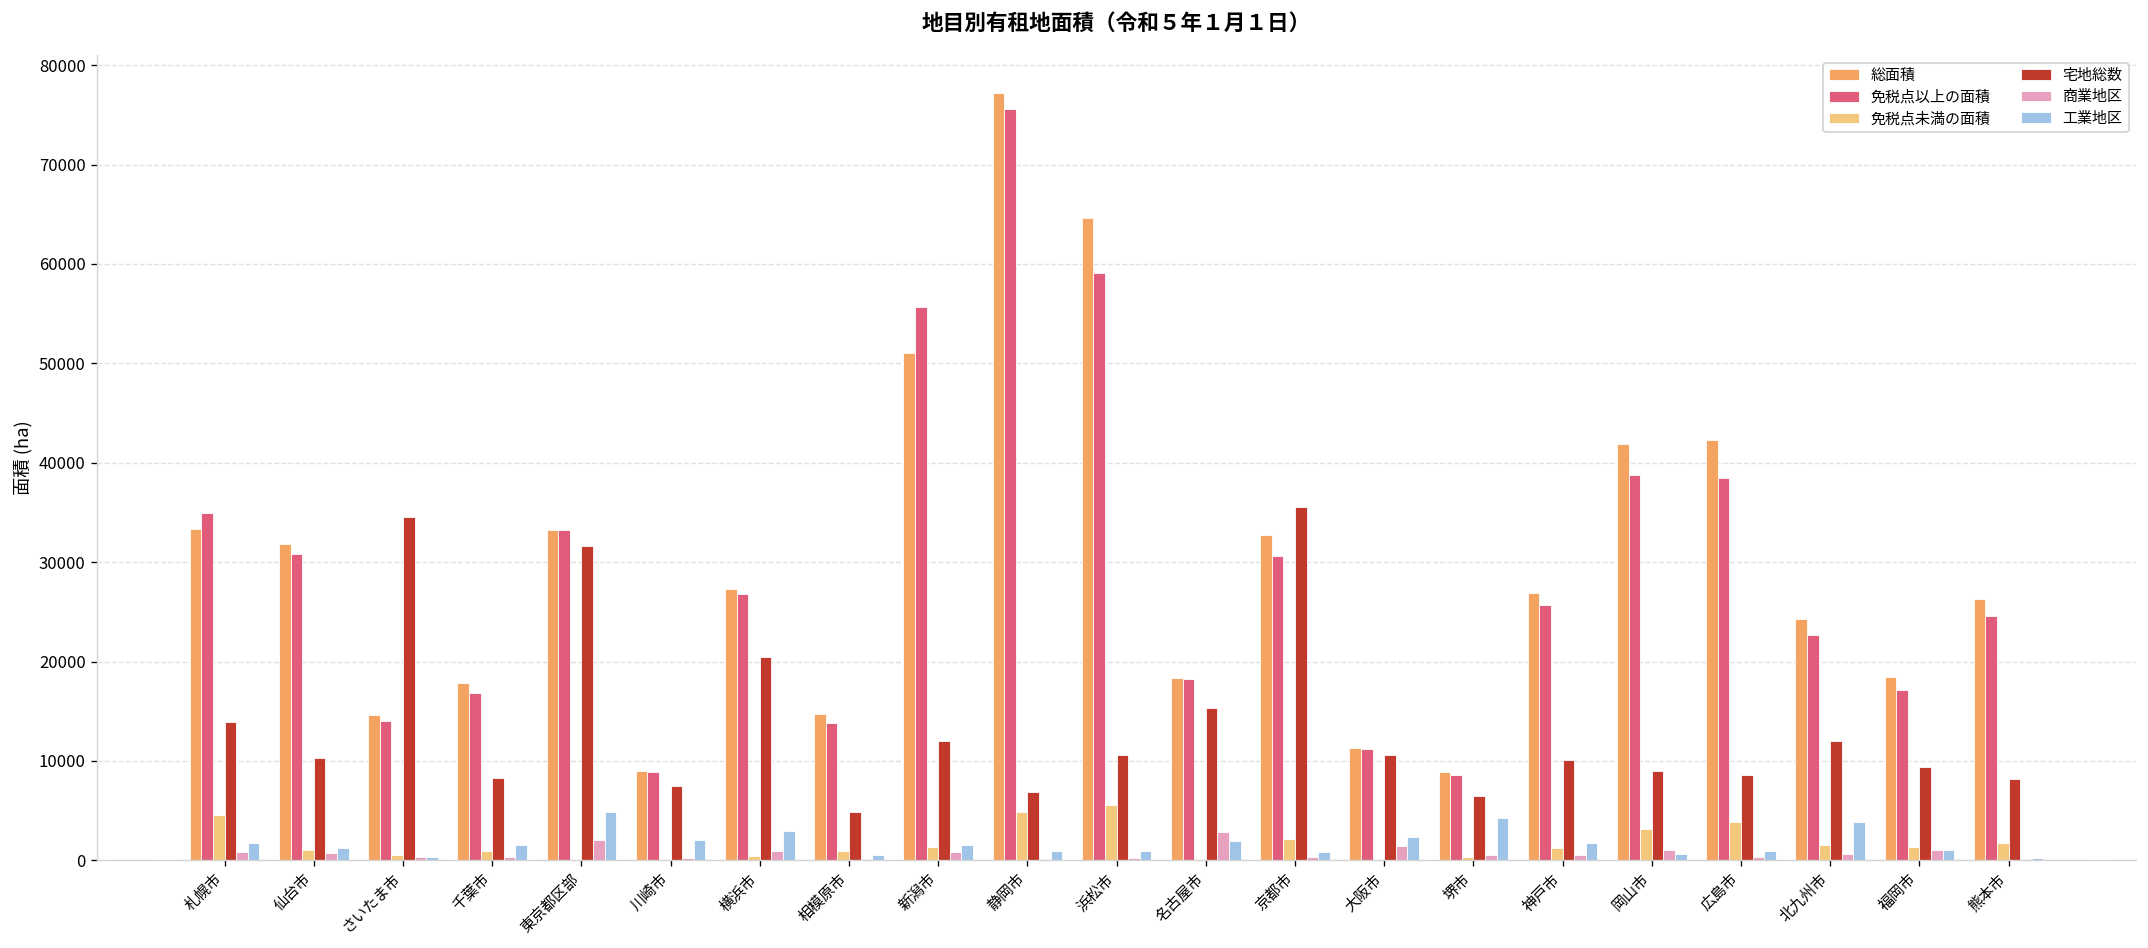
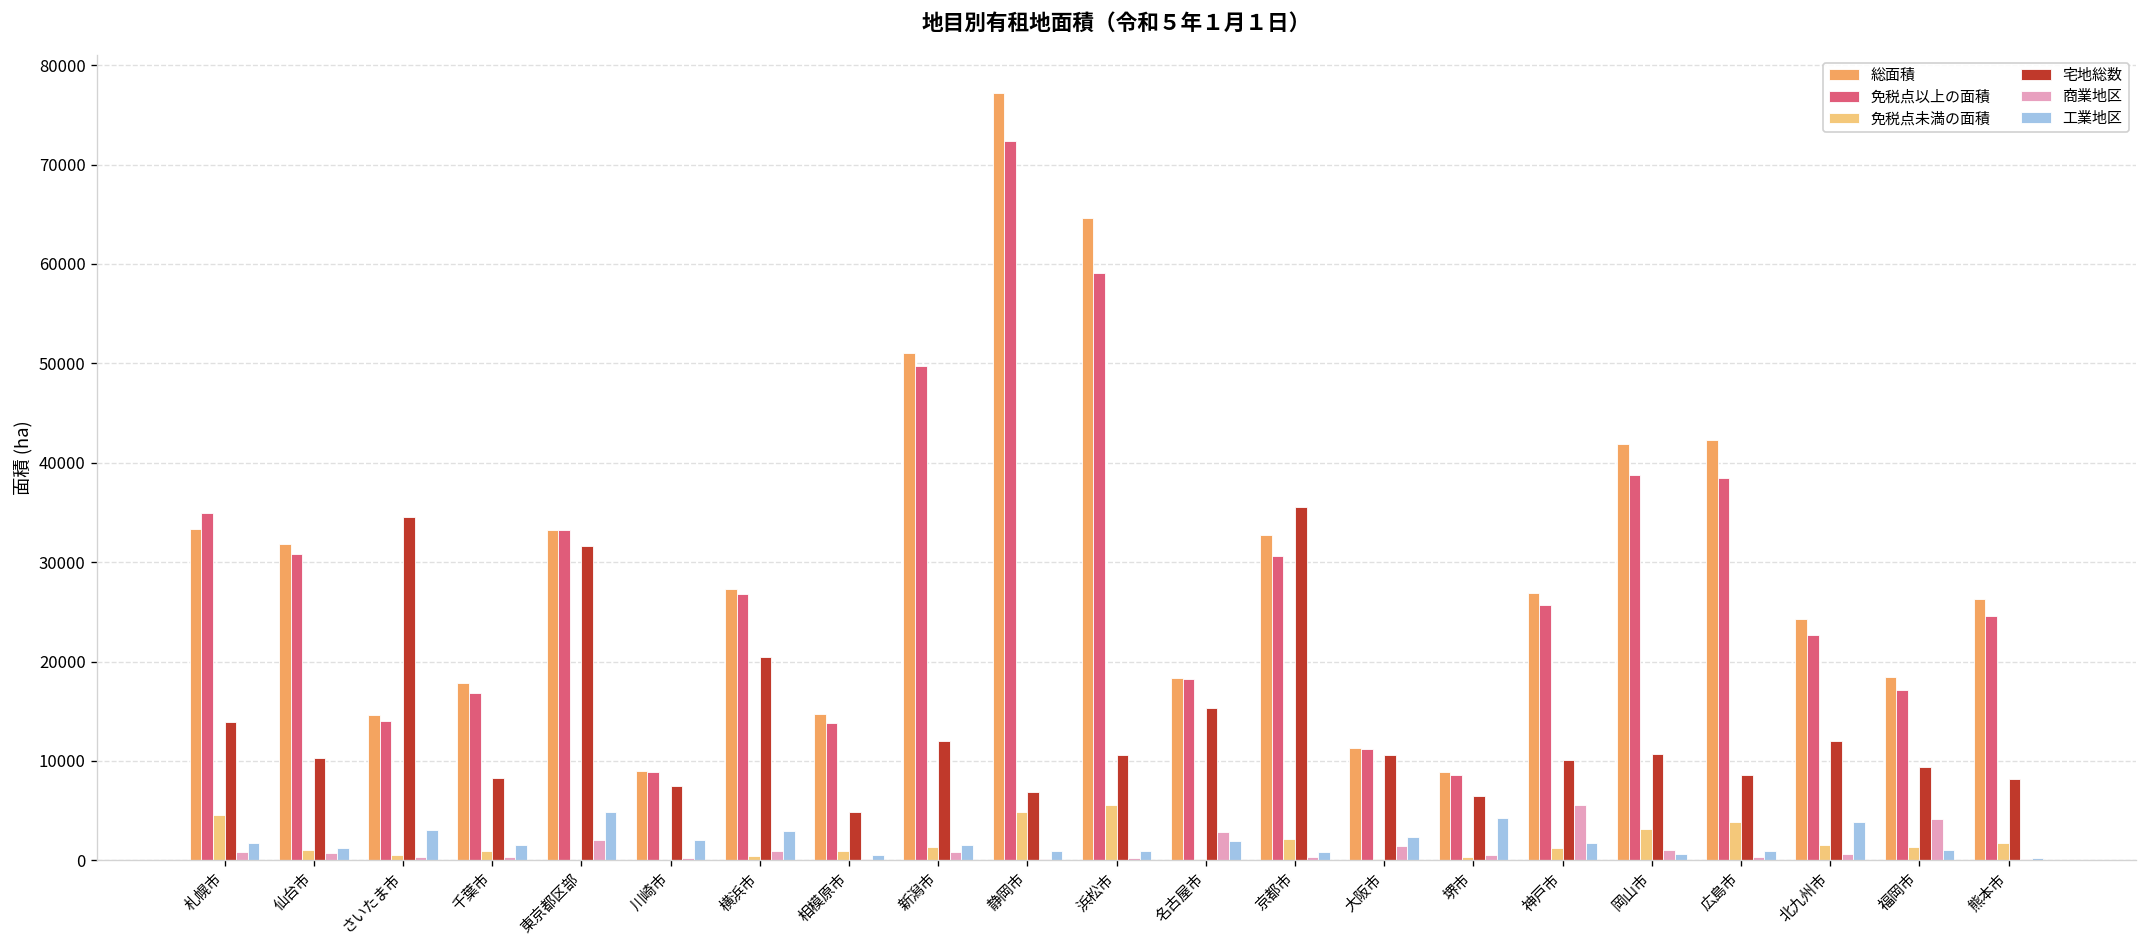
  {
    "免税点以上の面積": {
      "札幌市": 35000,
      "仙台市": 31000,
      "さいたま市": 14000,
      "千葉市": 17000,
      "東京都区部": 33000,
      "川崎市": 9000,
      "横浜市": 27000,
      "相模原市": 14000,
-     "新潟市": 56000,
-     "静岡市": 76000,
+     "新潟市": 50000,
+     "静岡市": 72000,
      "浜松市": 59000,
      "名古屋市": 18000,
      "京都市": 31000,
      "大阪市": 11000,
      "堺市": 9000,
      "神戸市": 26000,
      "岡山市": 39000,
      "広島市": 38000,
      "北九州市": 23000,
      "福岡市": 17000,
      "熊本市": 25000
    },
    "宅地総数": {
      "札幌市": 14000,
      "仙台市": 10000,
      "さいたま市": 35000,
      "千葉市": 8000,
      "東京都区部": 32000,
      "川崎市": 7000,
      "横浜市": 20000,
      "相模原市": 5000,
      "新潟市": 12000,
      "静岡市": 7000,
      "浜松市": 11000,
      "名古屋市": 15000,
      "京都市": 36000,
      "大阪市": 11000,
      "堺市": 6000,
      "神戸市": 10000,
-     "岡山市": 9000,
+     "岡山市": 11000,
      "広島市": 9000,
      "北九州市": 12000,
      "福岡市": 9000,
      "熊本市": 8000
    },
    "商業地区": {
      "札幌市": 1000,
      "仙台市": 1000,
      "さいたま市": 0,
      "東京都区部": 2000,
      "横浜市": 1000,
      "新潟市": 1000,
      "名古屋市": 3000,
      "大阪市": 1000,
      "堺市": 0,
-     "神戸市": 1000,
+     "神戸市": 6000,
      "岡山市": 1000,
      "広島市": 0,
      "北九州市": 1000,
-     "福岡市": 1000
+     "福岡市": 4000
    },
    "工業地区": {
      "札幌市": 2000,
      "仙台市": 1000,
-     "さいたま市": 0,
+     "さいたま市": 3000,
      "千葉市": 2000,
      "東京都区部": 5000,
      "川崎市": 2000,
      "横浜市": 3000,
      "相模原市": 1000,
      "新潟市": 2000,
      "静岡市": 1000,
      "浜松市": 1000,
      "名古屋市": 2000,
      "京都市": 1000,
      "大阪市": 2000,
      "堺市": 4000,
      "神戸市": 2000,
      "岡山市": 1000,
      "広島市": 1000,
      "北九州市": 4000,
      "福岡市": 1000
    }
  }
